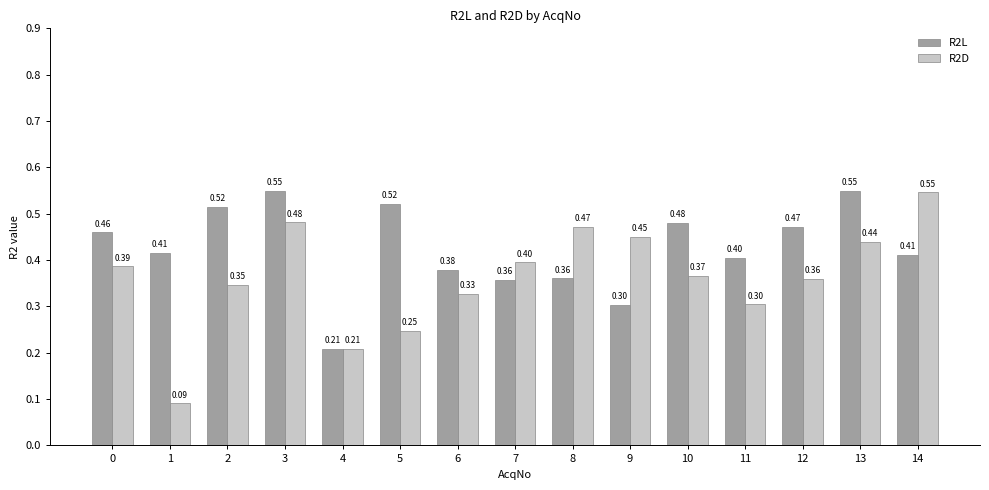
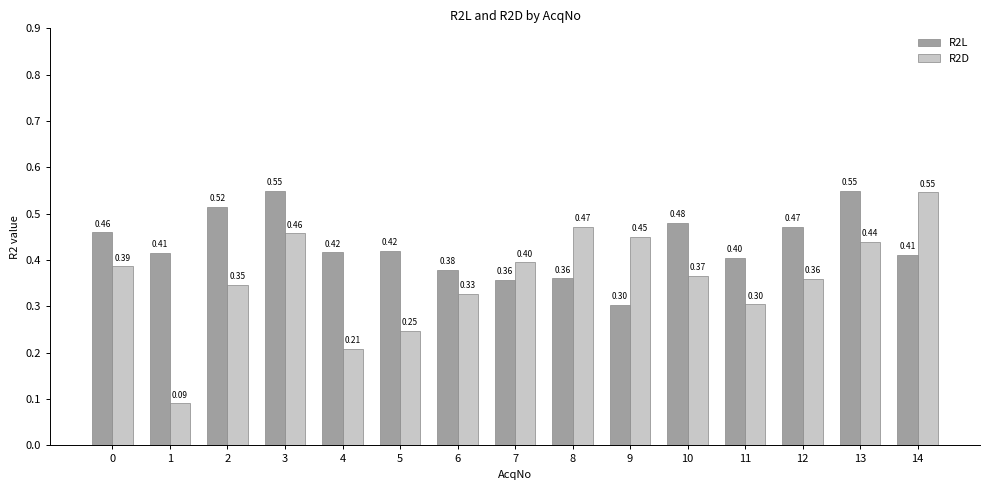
  {
    "R2L": {
      "0": 0.46,
      "1": 0.41,
      "2": 0.52,
      "3": 0.55,
-     "4": 0.21,
-     "5": 0.52,
+     "4": 0.42,
+     "5": 0.42,
      "6": 0.38,
      "7": 0.36,
      "8": 0.36,
      "9": 0.30,
      "10": 0.48,
      "11": 0.40,
      "12": 0.47,
      "13": 0.55,
      "14": 0.41
    },
    "R2D": {
      "0": 0.39,
      "1": 0.09,
      "2": 0.35,
-     "3": 0.48,
+     "3": 0.46,
      "4": 0.21,
      "5": 0.25,
      "6": 0.33,
      "7": 0.40,
      "8": 0.47,
      "9": 0.45,
      "10": 0.37,
      "11": 0.30,
      "12": 0.36,
      "13": 0.44,
      "14": 0.55
    }
  }
